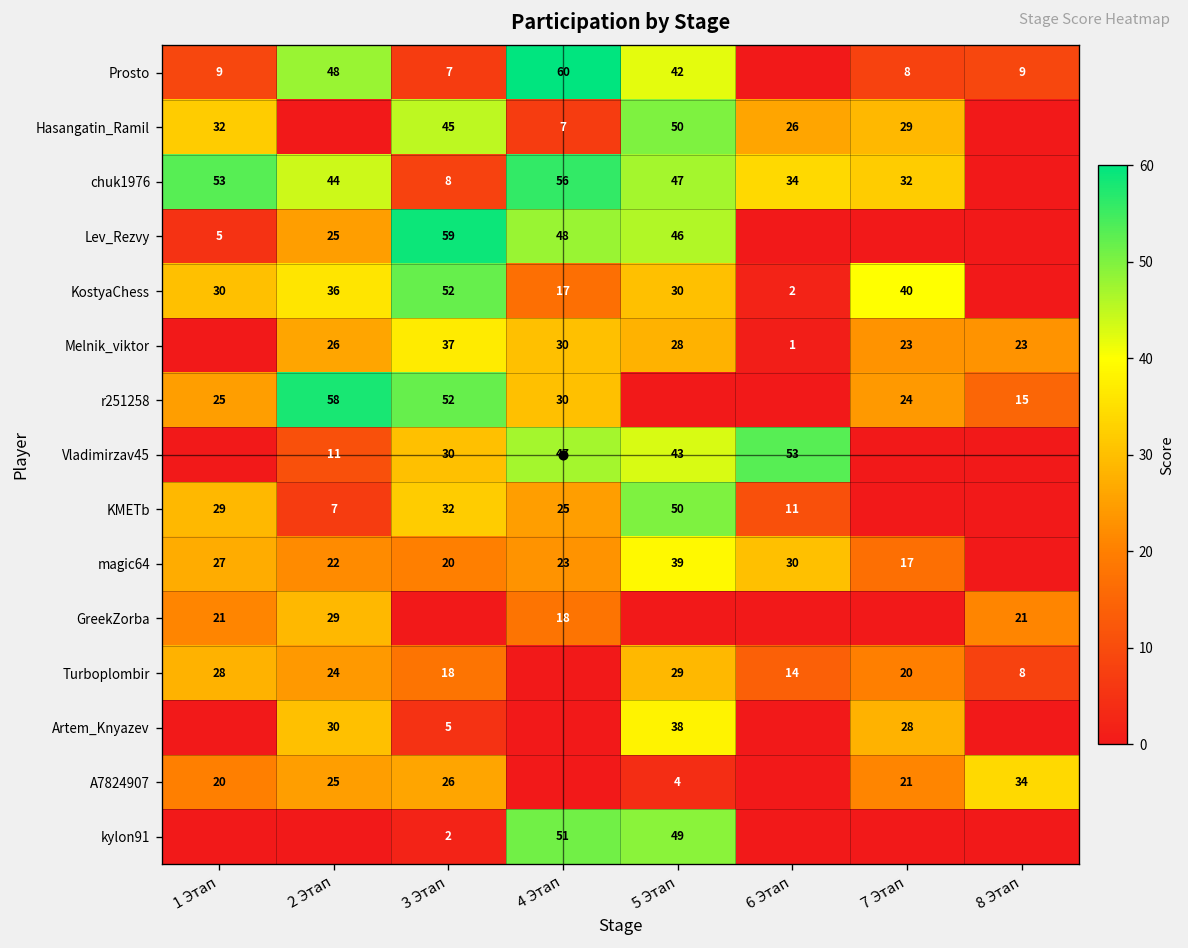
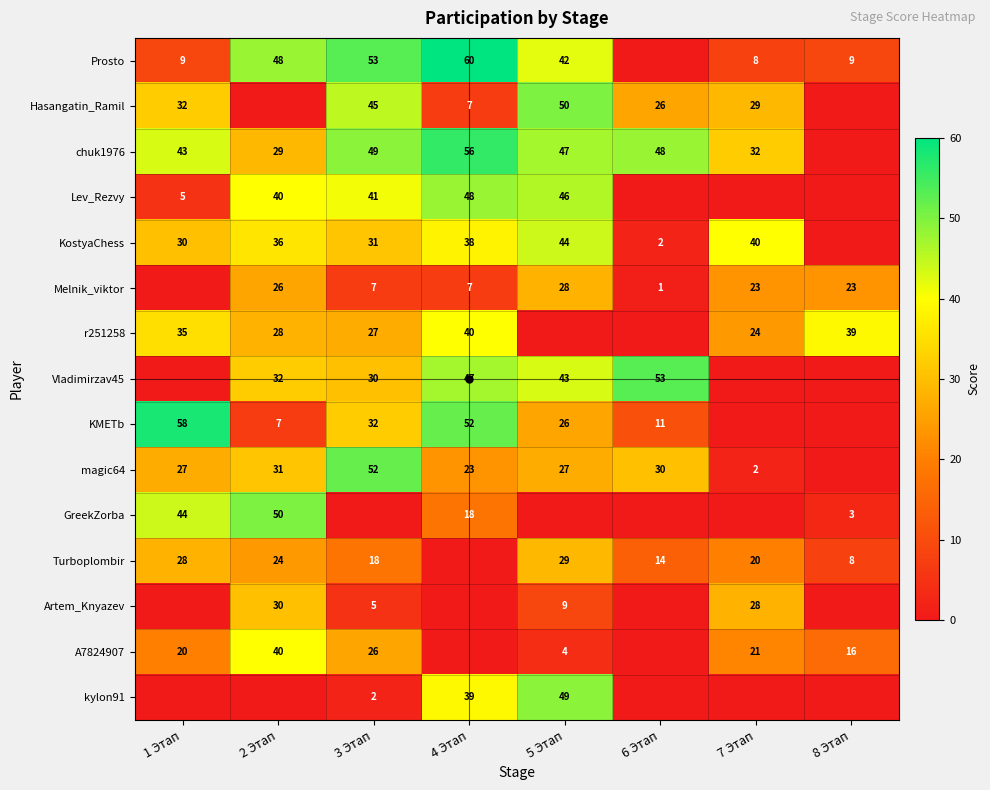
  {
    "Prosto": {
      "1 Этап": 9,
      "2 Этап": 48,
-     "3 Этап": 7,
+     "3 Этап": 53,
      "4 Этап": 60,
      "5 Этап": 42,
      "7 Этап": 8,
      "8 Этап": 9
    },
    "Hasangatin_Ramil": {
      "1 Этап": 32,
      "3 Этап": 45,
      "4 Этап": 7,
      "5 Этап": 50,
      "6 Этап": 26,
      "7 Этап": 29
    },
    "chuk1976": {
-     "1 Этап": 53,
-     "2 Этап": 44,
-     "3 Этап": 8,
+     "1 Этап": 43,
+     "2 Этап": 29,
+     "3 Этап": 49,
      "4 Этап": 56,
      "5 Этап": 47,
-     "6 Этап": 34,
+     "6 Этап": 48,
      "7 Этап": 32
    },
    "Lev_Rezvy": {
      "1 Этап": 5,
-     "2 Этап": 25,
-     "3 Этап": 59,
+     "2 Этап": 40,
+     "3 Этап": 41,
      "4 Этап": 48,
      "5 Этап": 46
    },
    "KostyaChess": {
      "1 Этап": 30,
      "2 Этап": 36,
-     "3 Этап": 52,
-     "4 Этап": 17,
-     "5 Этап": 30,
+     "3 Этап": 31,
+     "4 Этап": 38,
+     "5 Этап": 44,
      "6 Этап": 2,
      "7 Этап": 40
    },
    "Melnik_viktor": {
      "2 Этап": 26,
-     "3 Этап": 37,
-     "4 Этап": 30,
+     "3 Этап": 7,
+     "4 Этап": 7,
      "5 Этап": 28,
      "6 Этап": 1,
      "7 Этап": 23,
      "8 Этап": 23
    },
    "r251258": {
-     "1 Этап": 25,
-     "2 Этап": 58,
-     "3 Этап": 52,
-     "4 Этап": 30,
+     "1 Этап": 35,
+     "2 Этап": 28,
+     "3 Этап": 27,
+     "4 Этап": 40,
      "7 Этап": 24,
-     "8 Этап": 15
+     "8 Этап": 39
    },
    "Vladimirzav45": {
-     "2 Этап": 11,
+     "2 Этап": 32,
      "3 Этап": 30,
      "5 Этап": 43,
      "6 Этап": 53
    },
    "KMETb": {
-     "1 Этап": 29,
+     "1 Этап": 58,
      "2 Этап": 7,
      "3 Этап": 32,
-     "4 Этап": 25,
-     "5 Этап": 50,
+     "4 Этап": 52,
+     "5 Этап": 26,
      "6 Этап": 11
    },
    "magic64": {
      "1 Этап": 27,
-     "2 Этап": 22,
-     "3 Этап": 20,
+     "2 Этап": 31,
+     "3 Этап": 52,
      "4 Этап": 23,
-     "5 Этап": 39,
+     "5 Этап": 27,
      "6 Этап": 30,
-     "7 Этап": 17
+     "7 Этап": 2
    },
    "GreekZorba": {
-     "1 Этап": 21,
-     "2 Этап": 29,
+     "1 Этап": 44,
+     "2 Этап": 50,
      "4 Этап": 18,
-     "8 Этап": 21
+     "8 Этап": 3
    },
    "Turboplombir": {
      "1 Этап": 28,
      "2 Этап": 24,
      "3 Этап": 18,
      "5 Этап": 29,
      "6 Этап": 14,
      "7 Этап": 20,
      "8 Этап": 8
    },
    "Artem_Knyazev": {
      "2 Этап": 30,
      "3 Этап": 5,
-     "5 Этап": 38,
+     "5 Этап": 9,
      "7 Этап": 28
    },
    "A7824907": {
      "1 Этап": 20,
-     "2 Этап": 25,
+     "2 Этап": 40,
      "3 Этап": 26,
      "5 Этап": 4,
      "7 Этап": 21,
-     "8 Этап": 34
+     "8 Этап": 16
    },
    "kylon91": {
      "3 Этап": 2,
-     "4 Этап": 51,
+     "4 Этап": 39,
      "5 Этап": 49
    }
  }
